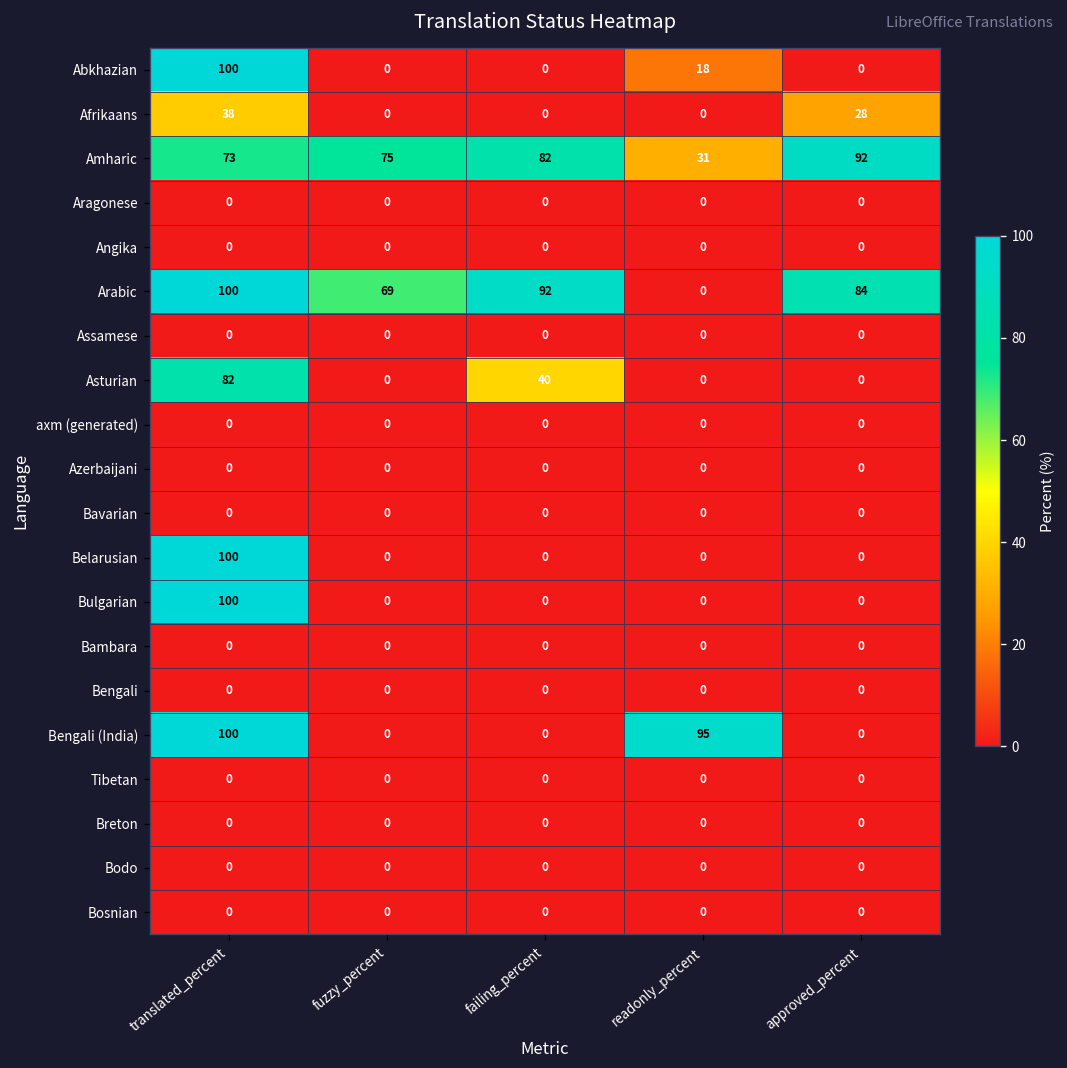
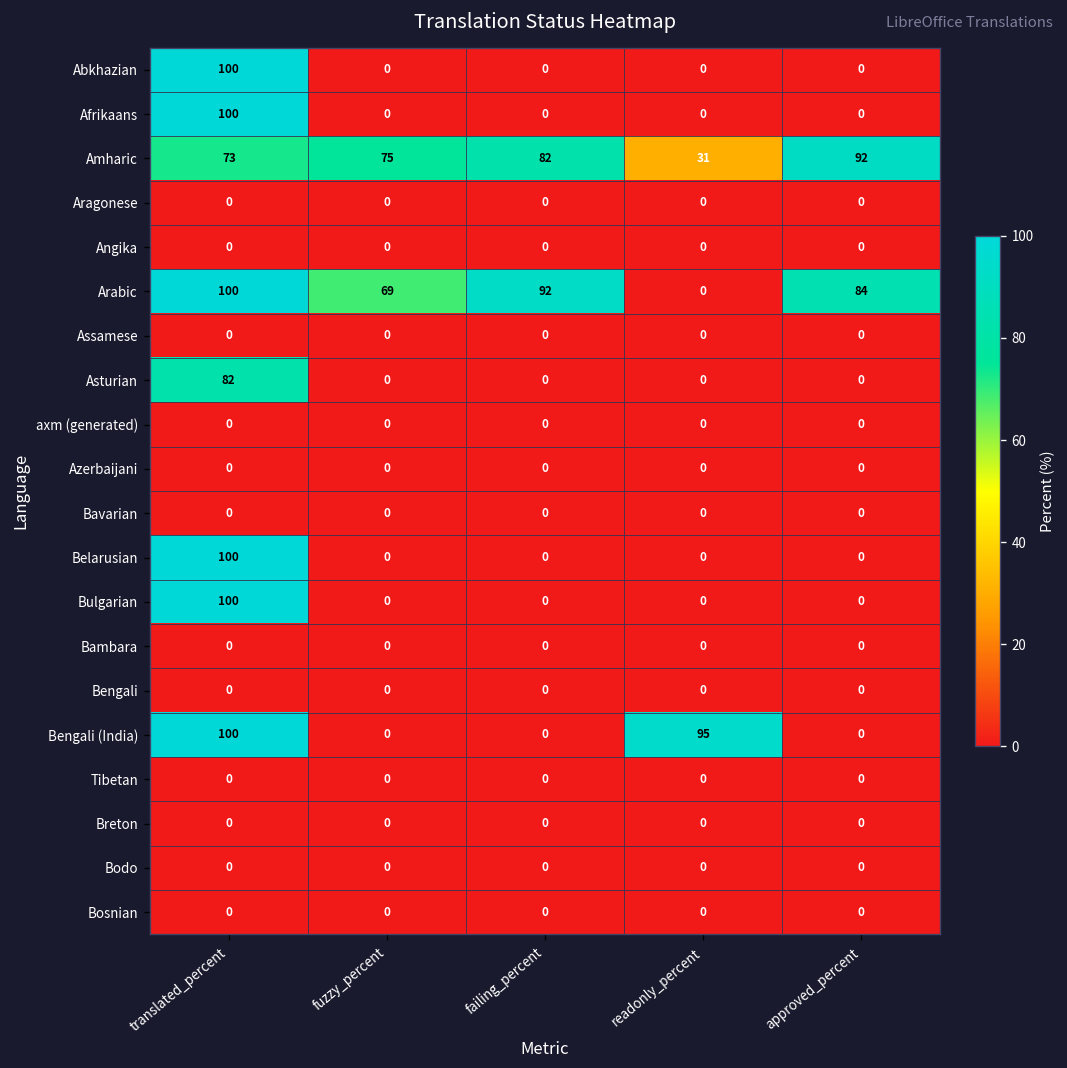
  {
    "Abkhazian": {
      "translated_percent": 100,
      "fuzzy_percent": 0,
      "failing_percent": 0,
-     "readonly_percent": 18,
+     "readonly_percent": 0,
      "approved_percent": 0
    },
    "Afrikaans": {
-     "translated_percent": 38,
+     "translated_percent": 100,
      "fuzzy_percent": 0,
      "failing_percent": 0,
      "readonly_percent": 0,
-     "approved_percent": 28
+     "approved_percent": 0
    },
    "Amharic": {
      "translated_percent": 73,
      "fuzzy_percent": 75,
      "failing_percent": 82,
      "readonly_percent": 31,
      "approved_percent": 92
    },
    "Aragonese": {
      "translated_percent": 0,
      "fuzzy_percent": 0,
      "failing_percent": 0,
      "readonly_percent": 0,
      "approved_percent": 0
    },
    "Angika": {
      "translated_percent": 0,
      "fuzzy_percent": 0,
      "failing_percent": 0,
      "readonly_percent": 0,
      "approved_percent": 0
    },
    "Arabic": {
      "translated_percent": 100,
      "fuzzy_percent": 69,
      "failing_percent": 92,
      "readonly_percent": 0,
      "approved_percent": 84
    },
    "Assamese": {
      "translated_percent": 0,
      "fuzzy_percent": 0,
      "failing_percent": 0,
      "readonly_percent": 0,
      "approved_percent": 0
    },
    "Asturian": {
      "translated_percent": 82,
      "fuzzy_percent": 0,
-     "failing_percent": 40,
+     "failing_percent": 0,
      "readonly_percent": 0,
      "approved_percent": 0
    },
    "axm (generated)": {
      "translated_percent": 0,
      "fuzzy_percent": 0,
      "failing_percent": 0,
      "readonly_percent": 0,
      "approved_percent": 0
    },
    "Azerbaijani": {
      "translated_percent": 0,
      "fuzzy_percent": 0,
      "failing_percent": 0,
      "readonly_percent": 0,
      "approved_percent": 0
    },
    "Bavarian": {
      "translated_percent": 0,
      "fuzzy_percent": 0,
      "failing_percent": 0,
      "readonly_percent": 0,
      "approved_percent": 0
    },
    "Belarusian": {
      "translated_percent": 100,
      "fuzzy_percent": 0,
      "failing_percent": 0,
      "readonly_percent": 0,
      "approved_percent": 0
    },
    "Bulgarian": {
      "translated_percent": 100,
      "fuzzy_percent": 0,
      "failing_percent": 0,
      "readonly_percent": 0,
      "approved_percent": 0
    },
    "Bambara": {
      "translated_percent": 0,
      "fuzzy_percent": 0,
      "failing_percent": 0,
      "readonly_percent": 0,
      "approved_percent": 0
    },
    "Bengali": {
      "translated_percent": 0,
      "fuzzy_percent": 0,
      "failing_percent": 0,
      "readonly_percent": 0,
      "approved_percent": 0
    },
    "Bengali (India)": {
      "translated_percent": 100,
      "fuzzy_percent": 0,
      "failing_percent": 0,
      "readonly_percent": 95,
      "approved_percent": 0
    },
    "Tibetan": {
      "translated_percent": 0,
      "fuzzy_percent": 0,
      "failing_percent": 0,
      "readonly_percent": 0,
      "approved_percent": 0
    },
    "Breton": {
      "translated_percent": 0,
      "fuzzy_percent": 0,
      "failing_percent": 0,
      "readonly_percent": 0,
      "approved_percent": 0
    },
    "Bodo": {
      "translated_percent": 0,
      "fuzzy_percent": 0,
      "failing_percent": 0,
      "readonly_percent": 0,
      "approved_percent": 0
    },
    "Bosnian": {
      "translated_percent": 0,
      "fuzzy_percent": 0,
      "failing_percent": 0,
      "readonly_percent": 0,
      "approved_percent": 0
    }
  }
